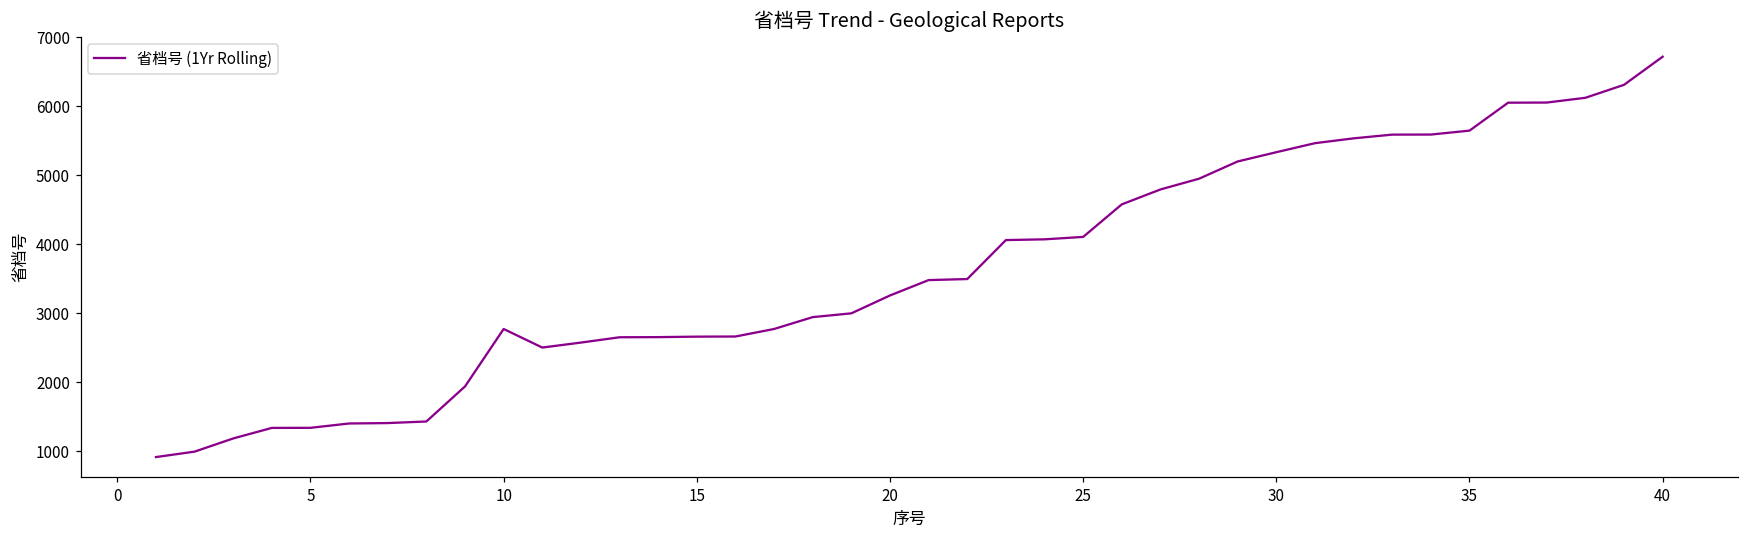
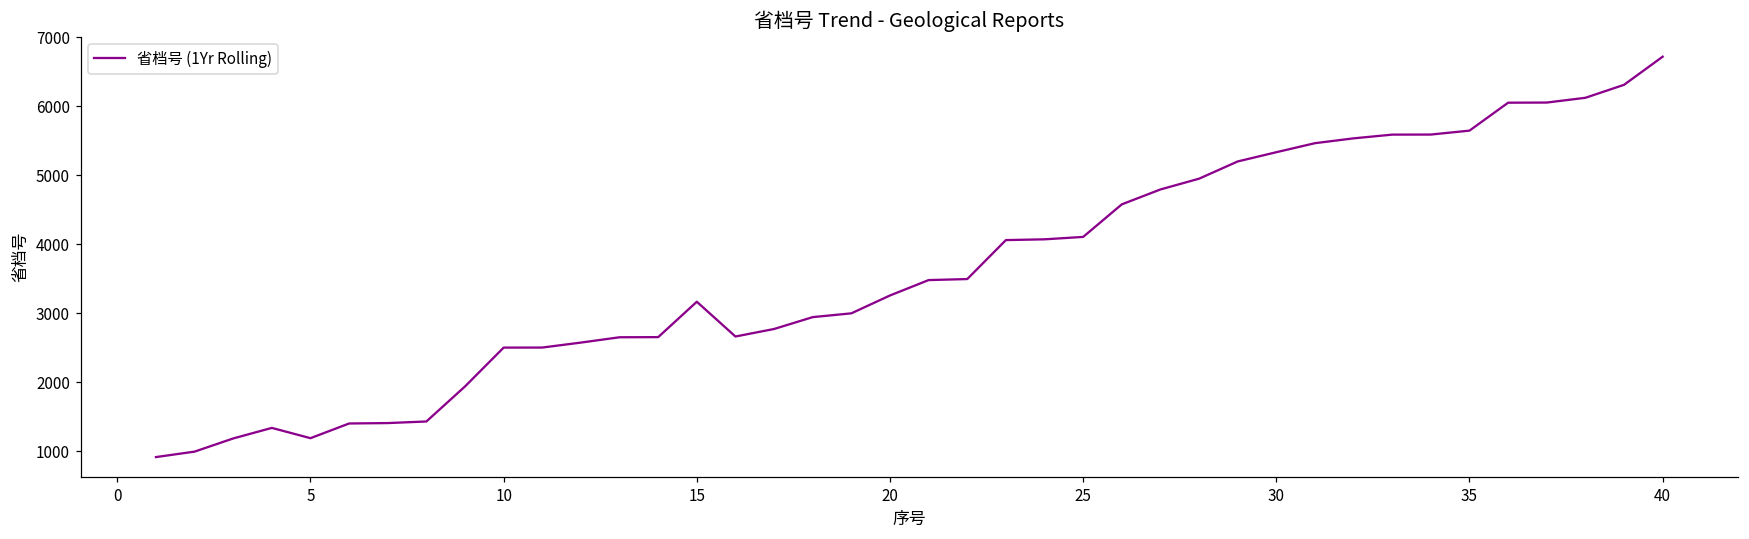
  {
-   "5": 1300,
-   "10": 2800,
-   "15": 2700,
+   "5": 1200,
+   "10": 2500,
+   "15": 3200,
    "20": 3300,
    "25": 4100,
    "30": 5300,
    "35": 5600,
    "40": 6700
  }
